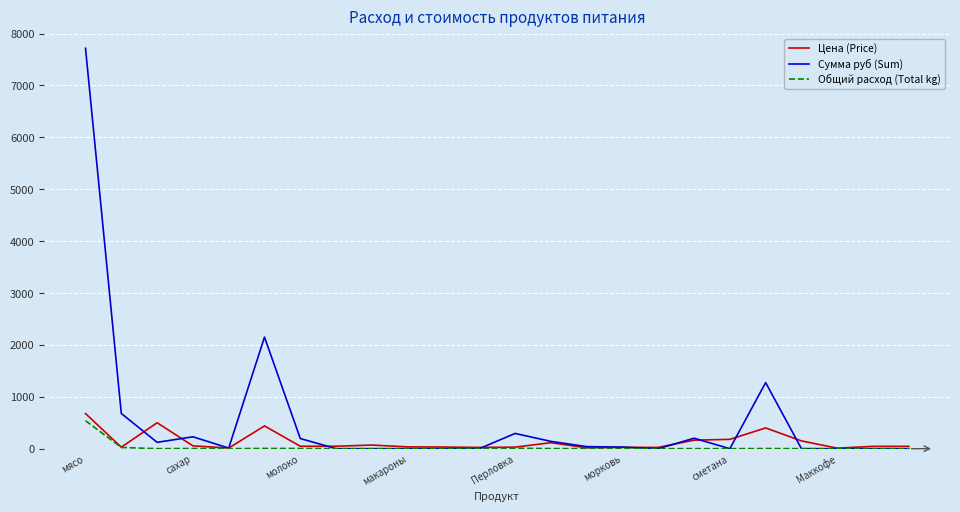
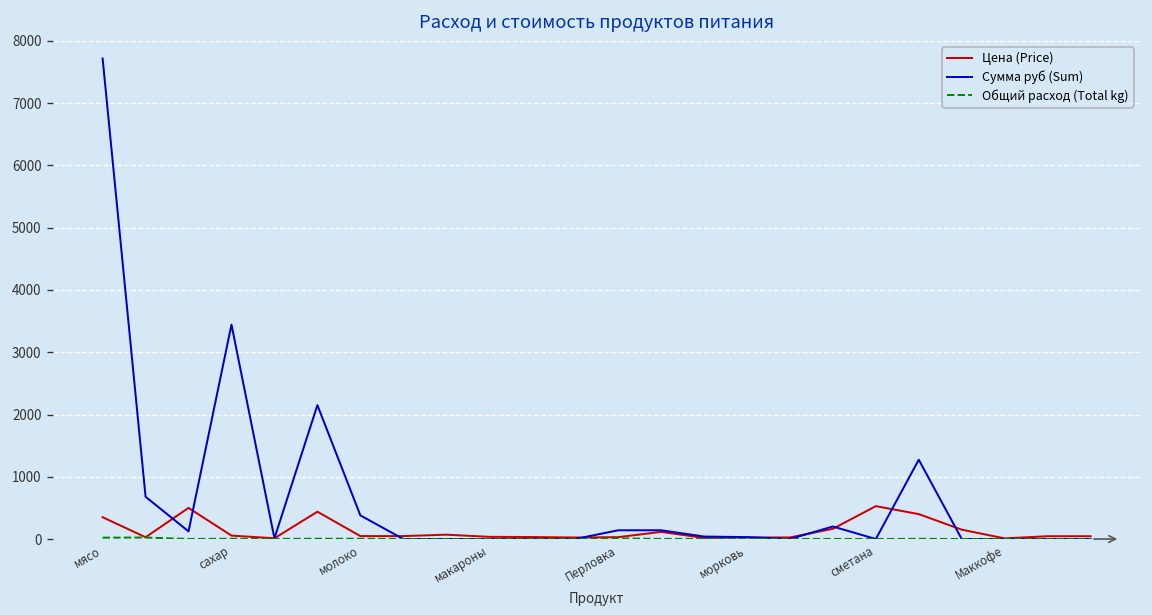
  {
    "Цена (Price)": {
-     "мясо": 700,
+     "мясо": 400,
      "сахар": 100,
-     "сметана": 200
+     "сметана": 500
    },
    "Сумма руб (Sum)": {
      "мясо": 7700,
-     "сахар": 200,
-     "молоко": 200,
-     "Перловка": 300
+     "сахар": 3400,
+     "молоко": 400,
+     "Перловка": 100
    },
    "Общий расход (Total kg)": {
-     "мясо": 500,
+     "мясо": 0,
      "сахар": 0
    }
  }
